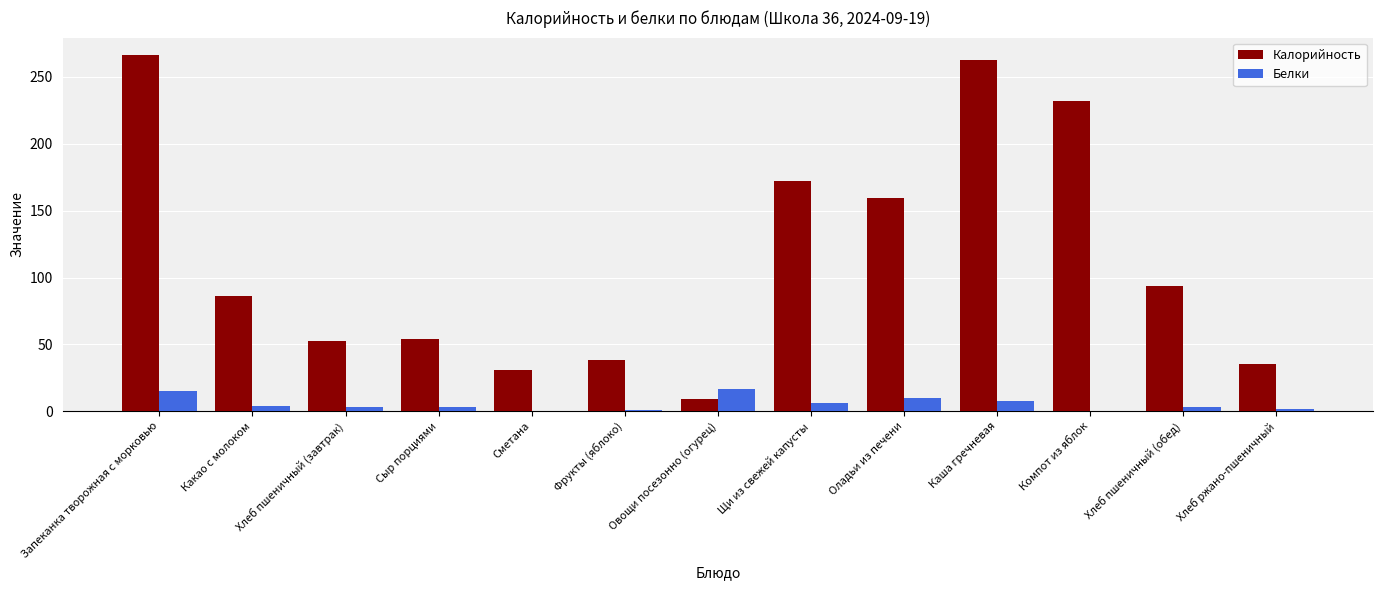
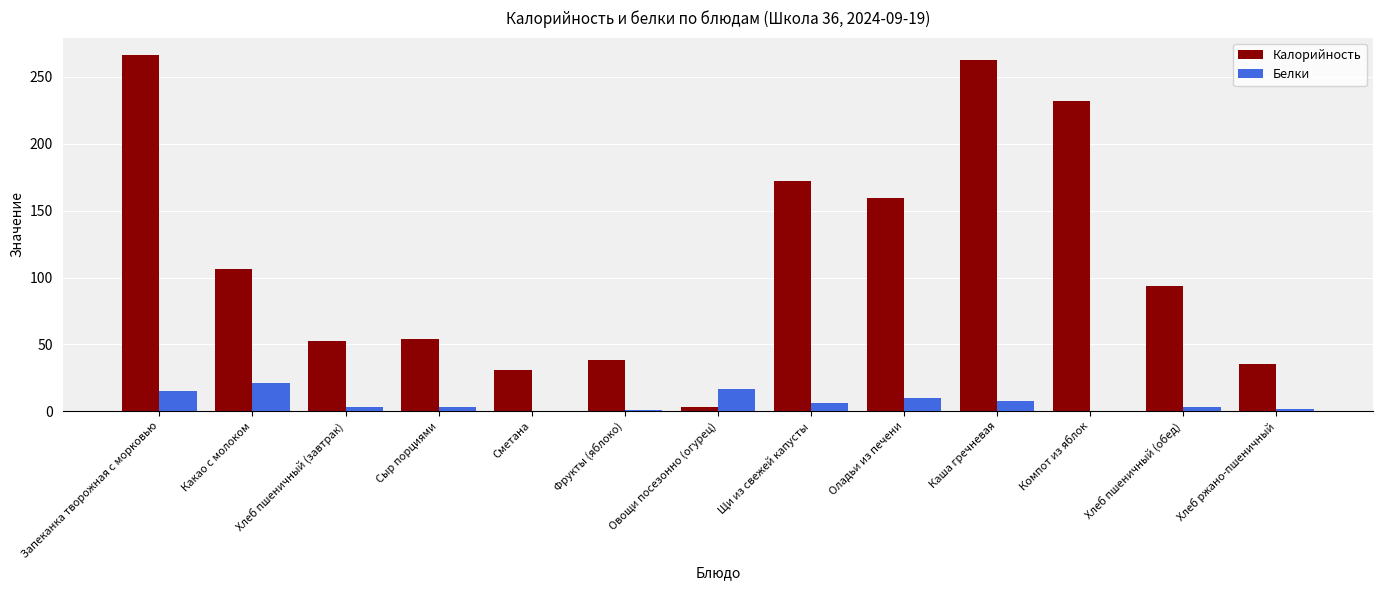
  {
    "Калорийность": {
      "Запеканка творожная с морковью": 266,
-     "Какао с молоком": 86,
+     "Какао с молоком": 107,
      "Хлеб пшеничный (завтрак)": 53,
      "Сыр порциями": 54,
      "Сметана": 31,
      "Фрукты (яблоко)": 38,
-     "Овощи посезонно (огурец)": 9,
+     "Овощи посезонно (огурец)": 3,
      "Щи из свежей капусты": 172,
      "Оладьи из печени": 160,
      "Каша гречневая": 263,
      "Компот из яблок": 232,
      "Хлеб пшеничный (обед)": 94,
      "Хлеб ржано-пшеничный": 35
    },
    "Белки": {
      "Запеканка творожная с морковью": 15,
-     "Какао с молоком": 4,
+     "Какао с молоком": 21,
      "Хлеб пшеничный (завтрак)": 3,
      "Сыр порциями": 3,
      "Сметана": 0,
      "Овощи посезонно (огурец)": 16,
      "Щи из свежей капусты": 6,
      "Оладьи из печени": 10,
      "Каша гречневая": 8,
      "Компот из яблок": 0,
      "Хлеб пшеничный (обед)": 3
    }
  }
